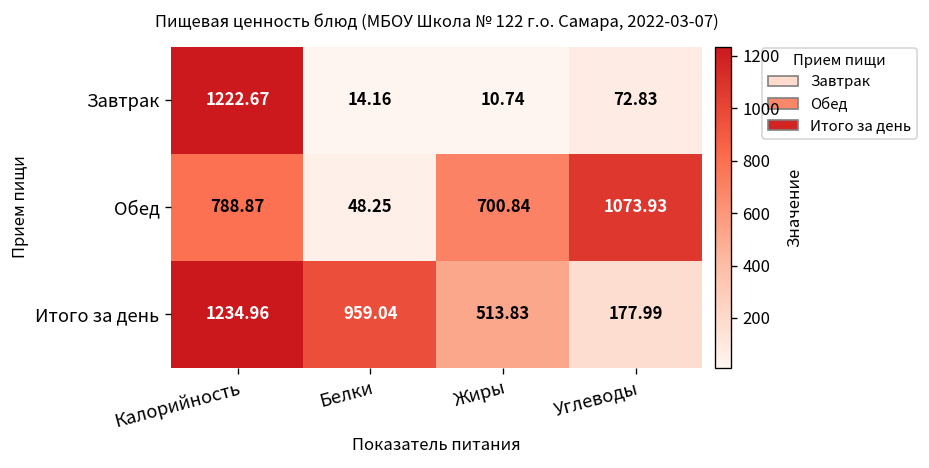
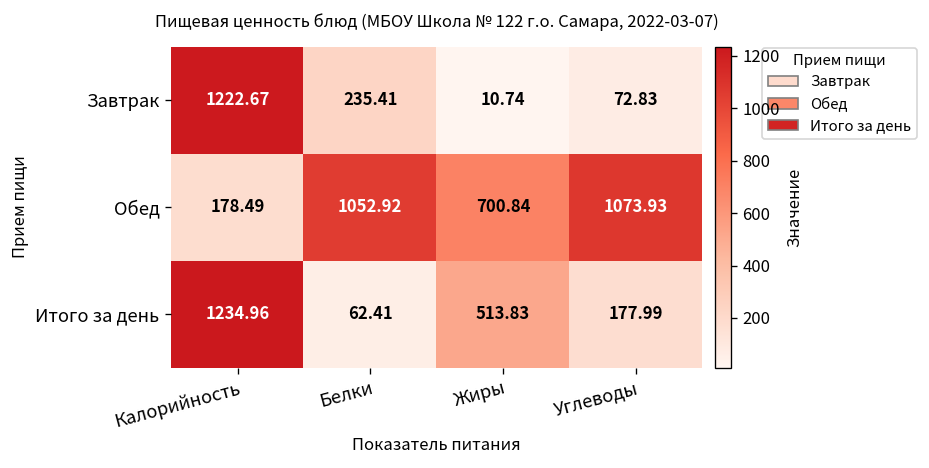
  {
    "Завтрак": {
      "Калорийность": 1222.67,
-     "Белки": 14.16,
+     "Белки": 235.41,
      "Жиры": 10.74,
      "Углеводы": 72.83
    },
    "Обед": {
-     "Калорийность": 788.87,
-     "Белки": 48.25,
+     "Калорийность": 178.49,
+     "Белки": 1052.92,
      "Жиры": 700.84,
      "Углеводы": 1073.93
    },
    "Итого за день": {
      "Калорийность": 1234.96,
-     "Белки": 959.04,
+     "Белки": 62.41,
      "Жиры": 513.83,
      "Углеводы": 177.99
    }
  }
